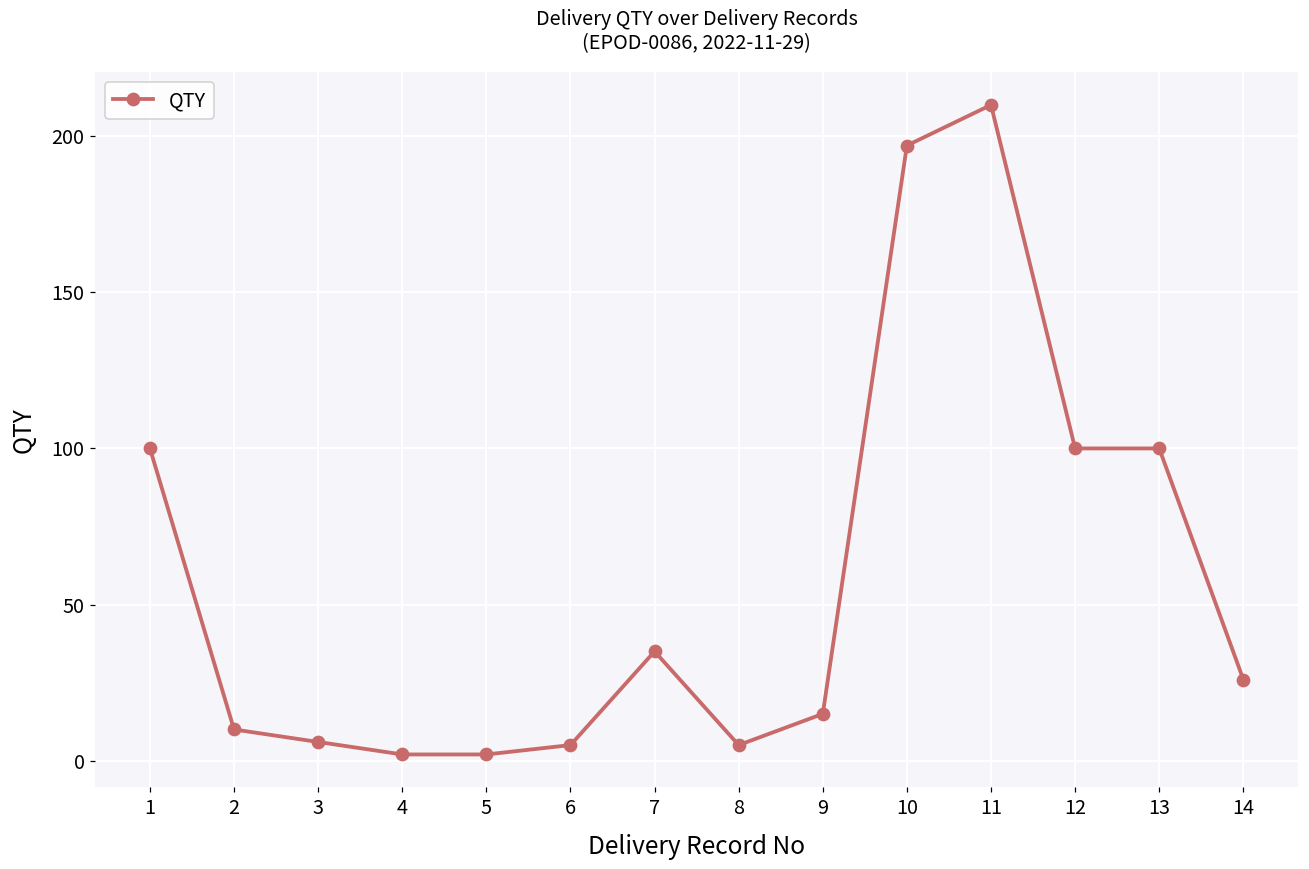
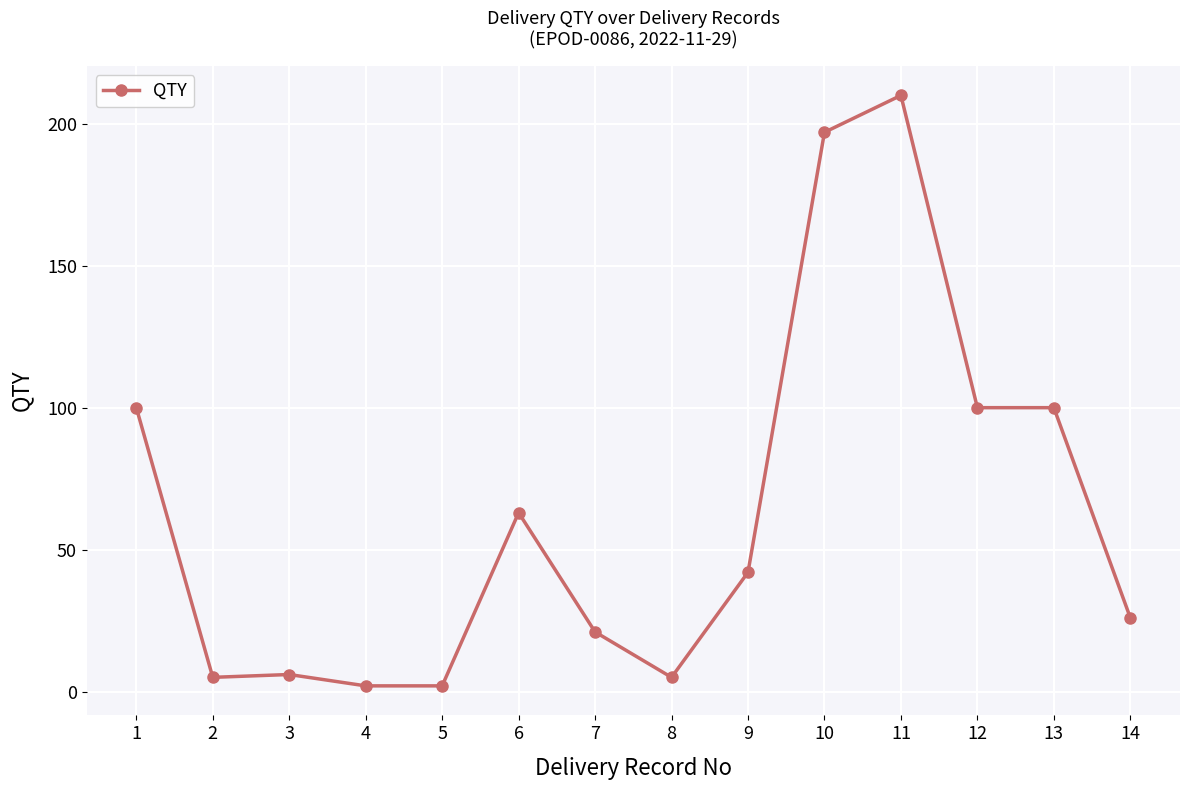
  {
    "1": 100,
-   "2": 10,
+   "2": 5,
    "3": 6,
    "4": 2,
    "5": 2,
-   "6": 5,
-   "7": 35,
+   "6": 63,
+   "7": 21,
    "8": 5,
-   "9": 15,
+   "9": 42,
    "10": 197,
    "11": 210,
    "12": 100,
    "13": 100,
    "14": 26
  }
